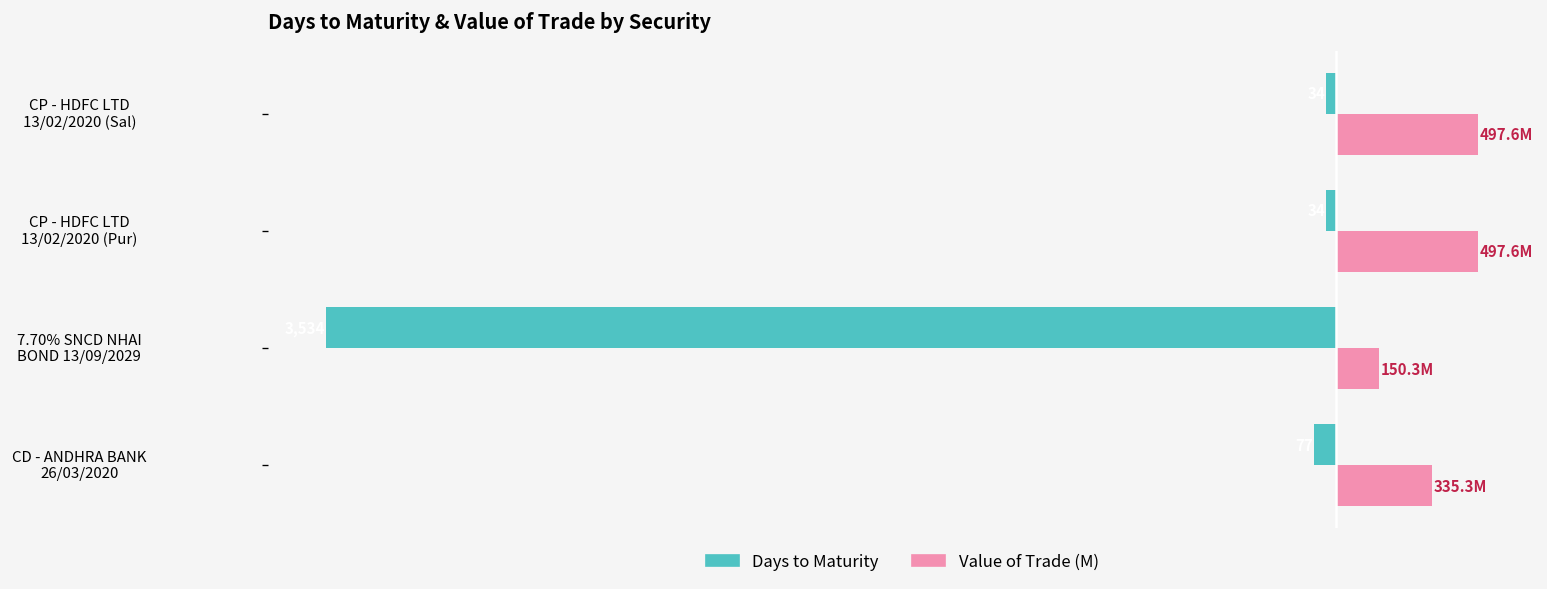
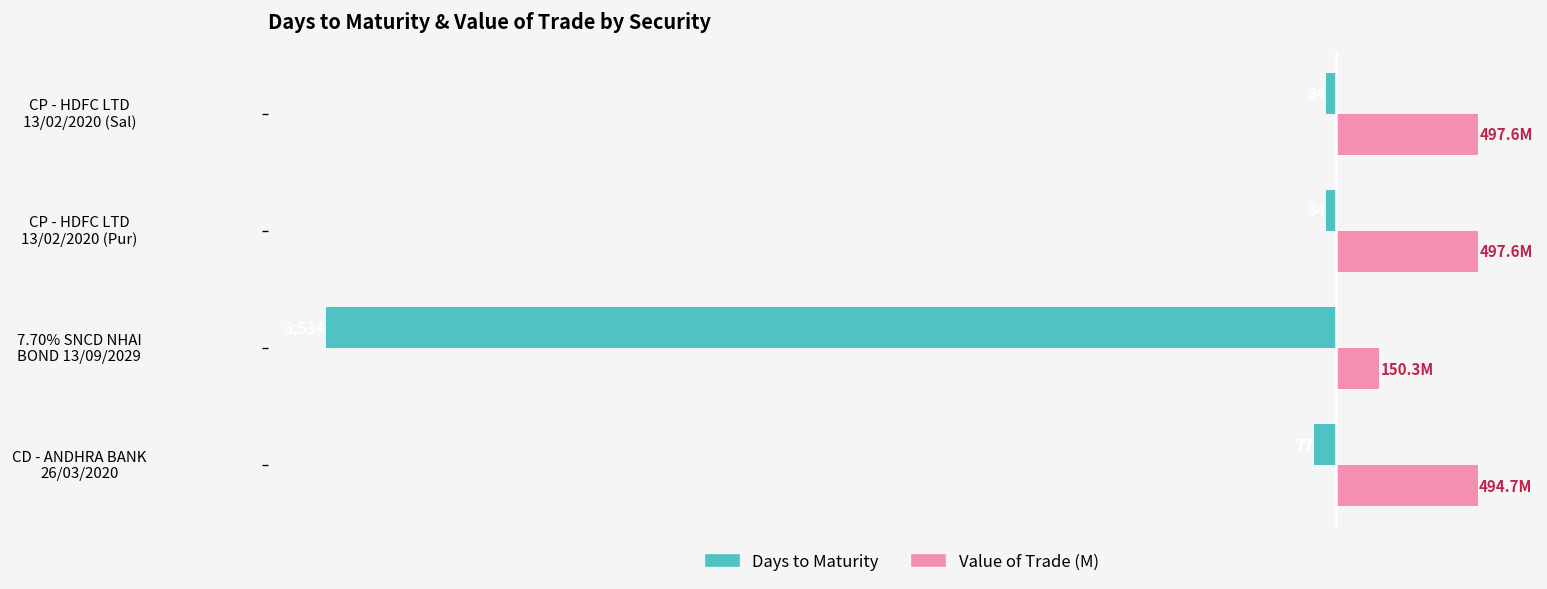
  {
    "Value of Trade (M)": {
      "CP - HDFC LTD 13/02/2020 (Sal)": "497.6M",
      "CP - HDFC LTD 13/02/2020 (Pur)": "497.6M",
      "7.70% SNCD NHAI BOND 13/09/2029": "150.3M",
-     "CD - ANDHRA BANK 26/03/2020": "335.3M"
+     "CD - ANDHRA BANK 26/03/2020": "494.7M"
    }
  }
